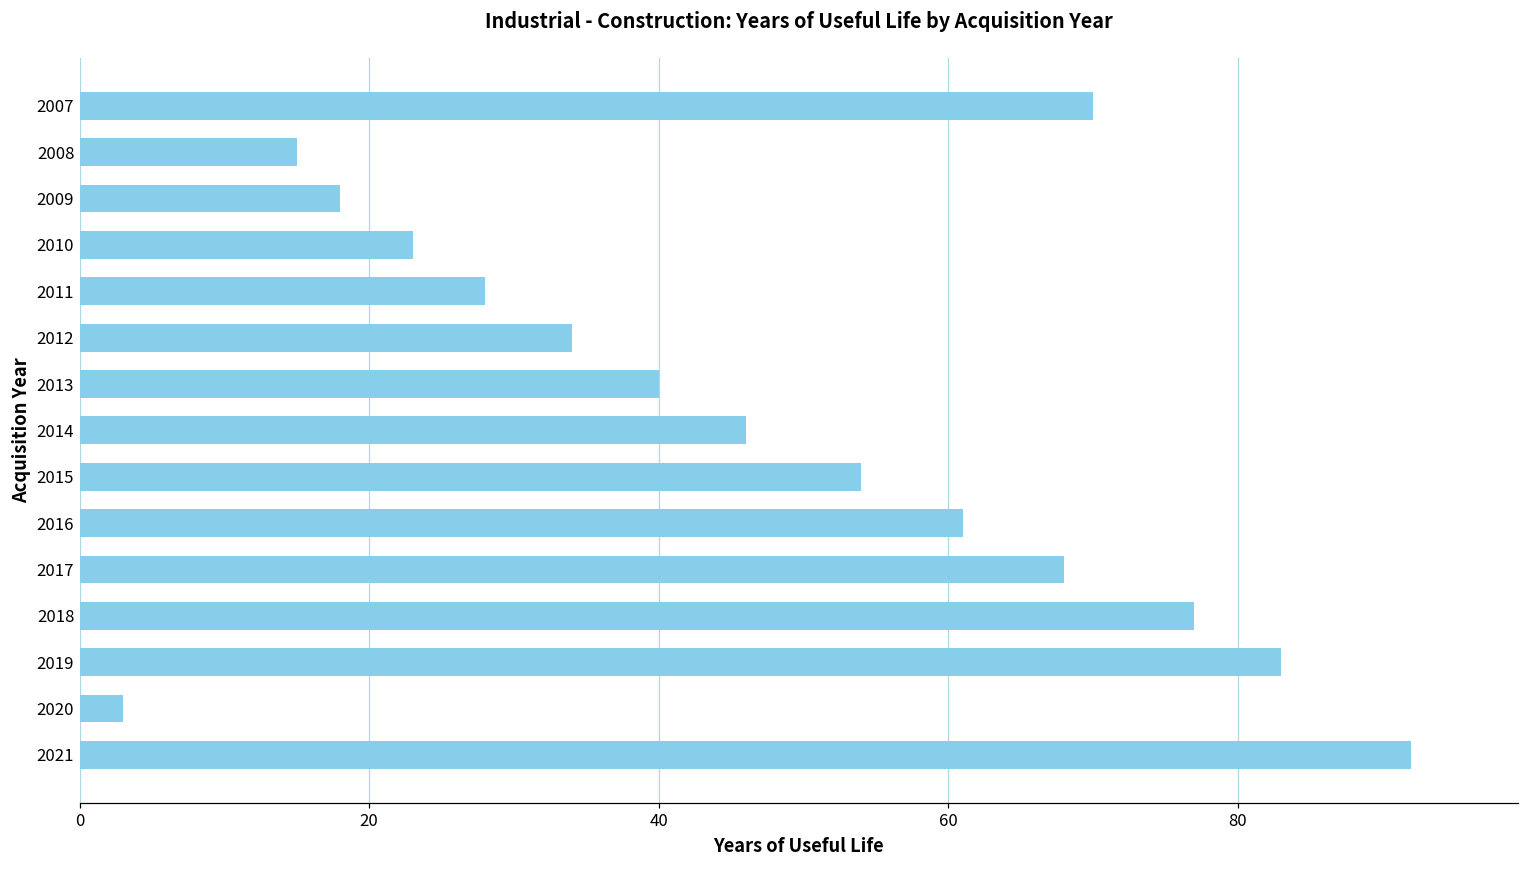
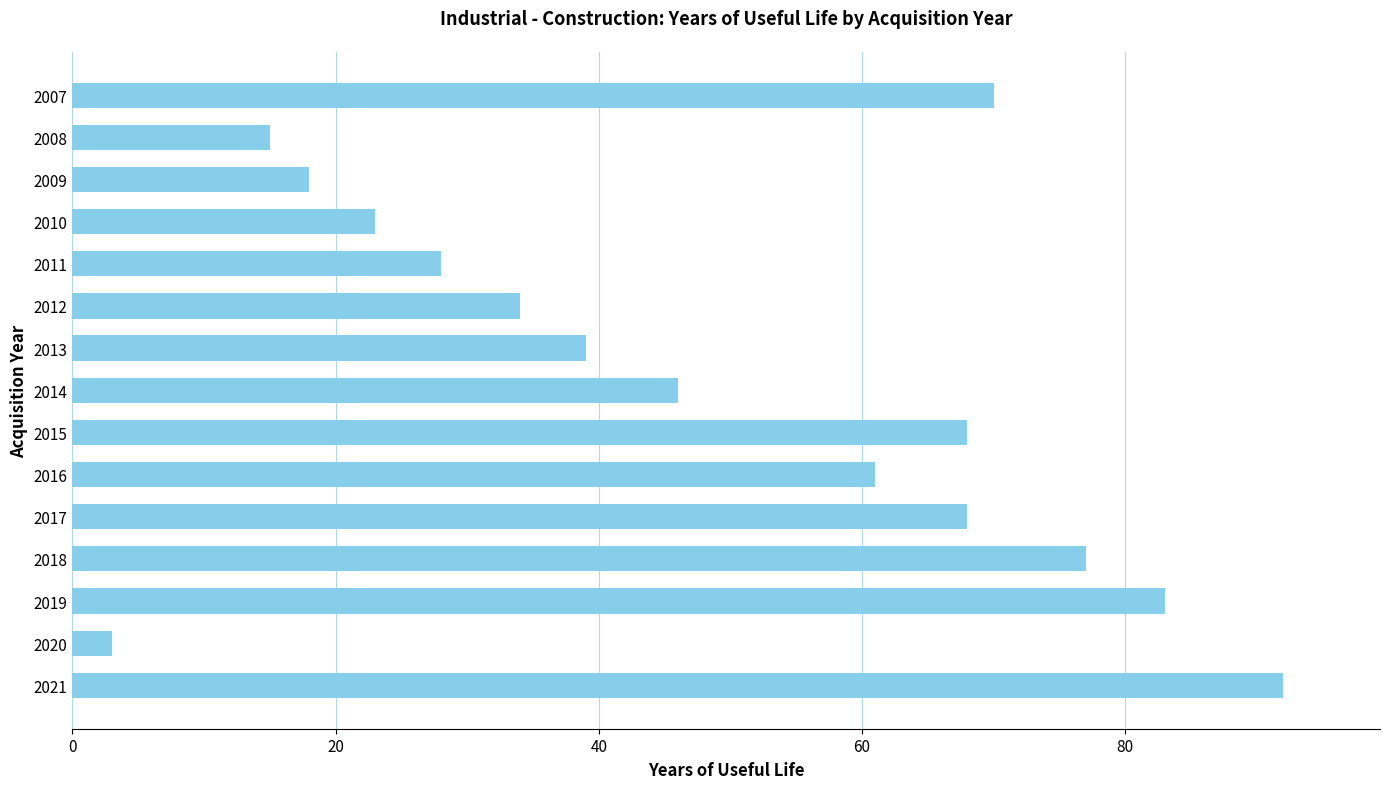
  {
    "2007": 70,
    "2008": 15,
    "2009": 18,
    "2010": 23,
    "2011": 28,
    "2012": 34,
-   "2013": 40,
+   "2013": 39,
    "2014": 46,
-   "2015": 54,
+   "2015": 68,
    "2016": 61,
    "2017": 68,
    "2018": 77,
    "2019": 83,
    "2020": 3,
    "2021": 92
  }
